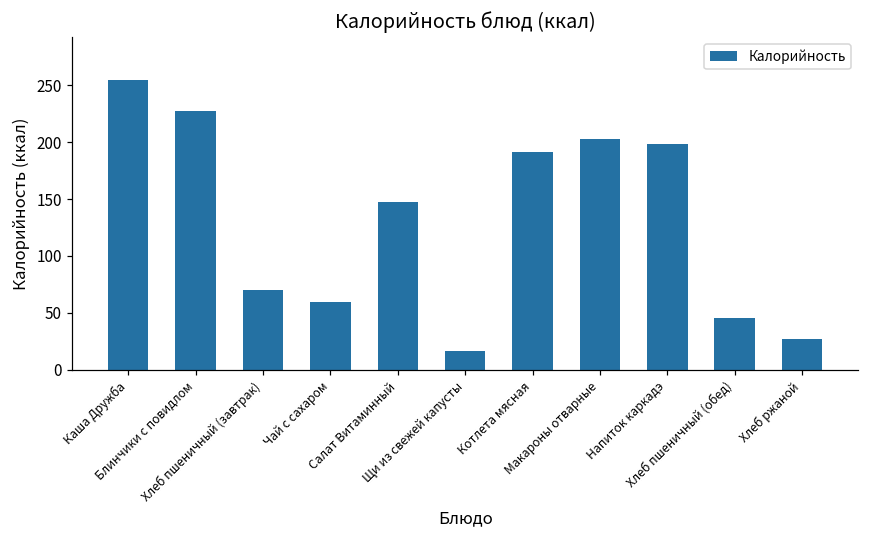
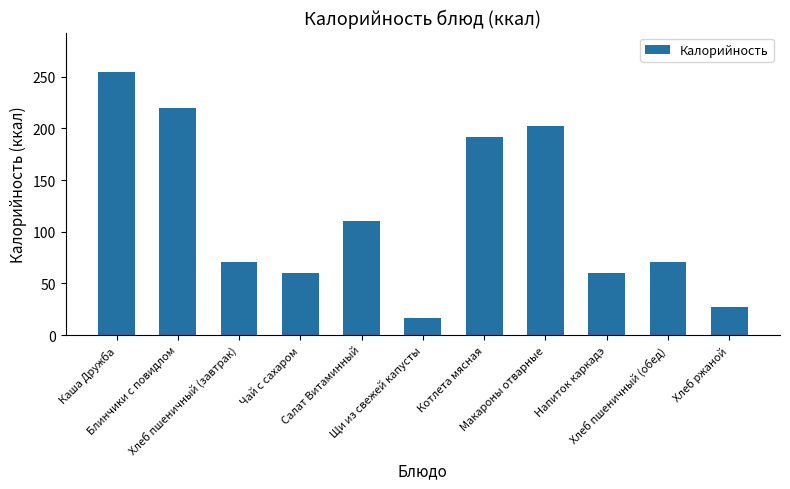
  {
    "Каша Дружба": 254,
-   "Блинчики с повидлом": 228,
+   "Блинчики с повидлом": 220,
    "Хлеб пшеничный (завтрак)": 71,
    "Чай с сахаром": 60,
-   "Салат Витаминный": 148,
+   "Салат Витаминный": 110,
    "Щи из свежей капусты": 16,
    "Котлета мясная": 191,
    "Макароны отварные": 202,
-   "Напиток каркадэ": 198,
-   "Хлеб пшеничный (обед)": 45,
+   "Напиток каркадэ": 60,
+   "Хлеб пшеничный (обед)": 71,
    "Хлеб ржаной": 27
  }
